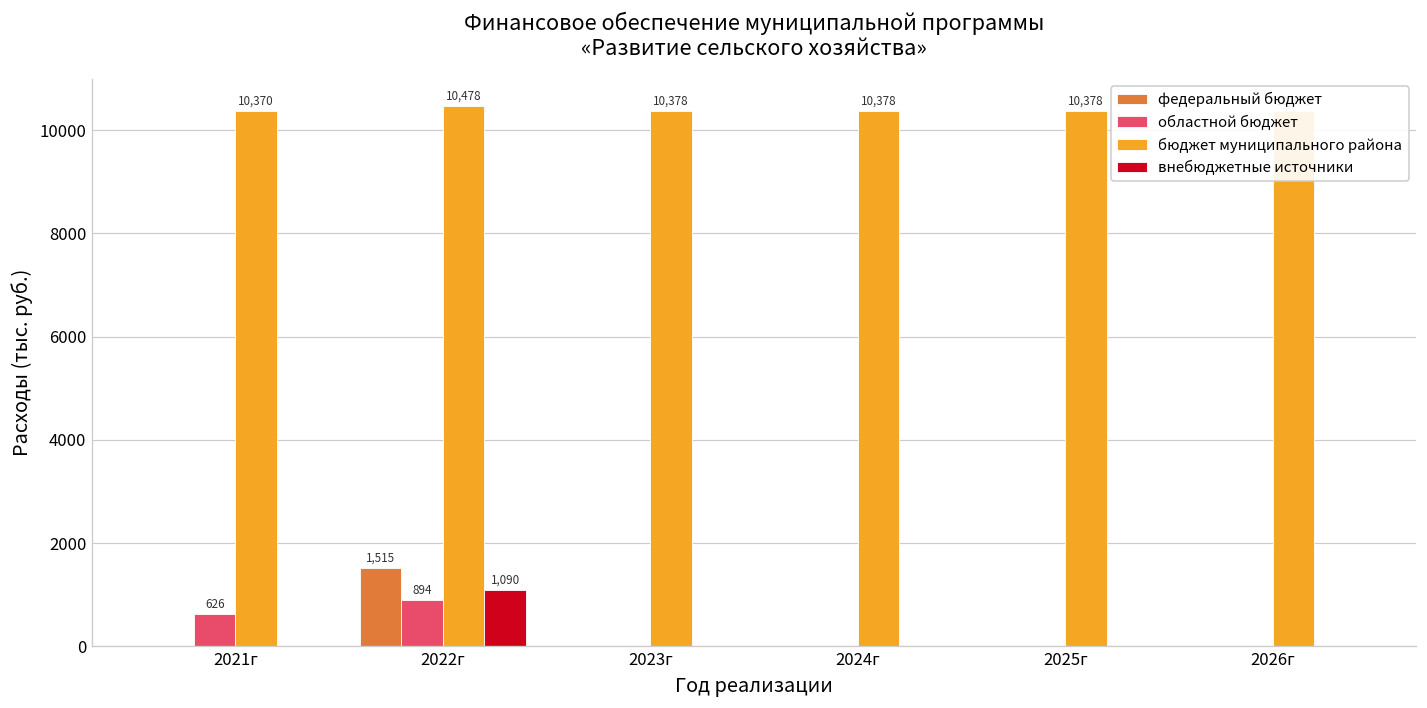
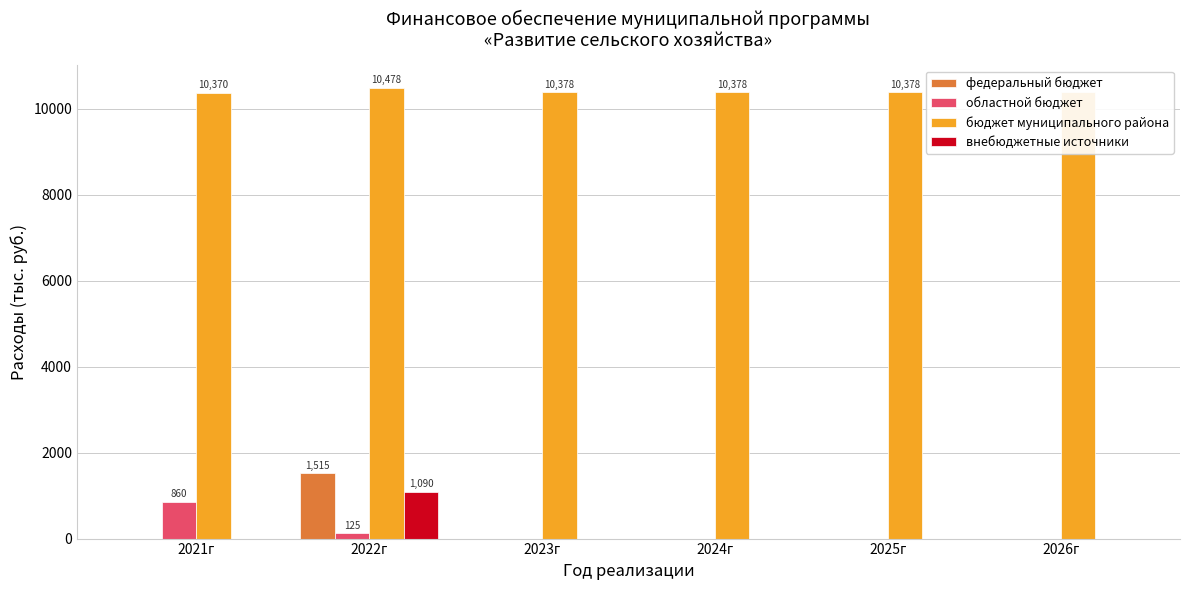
  {
    "областной бюджет": {
-     "2021г": "626",
-     "2022г": "894"
+     "2021г": "860",
+     "2022г": "125"
    },
    "внебюджетные источники": {
      "2022г": "1,090"
    }
  }
